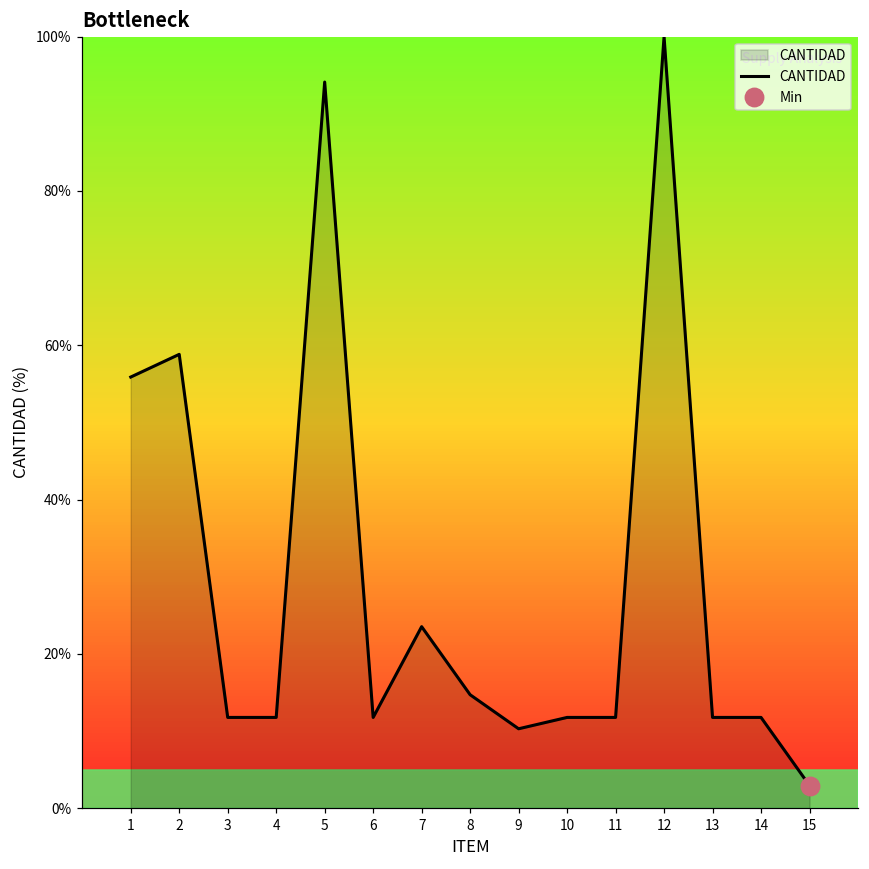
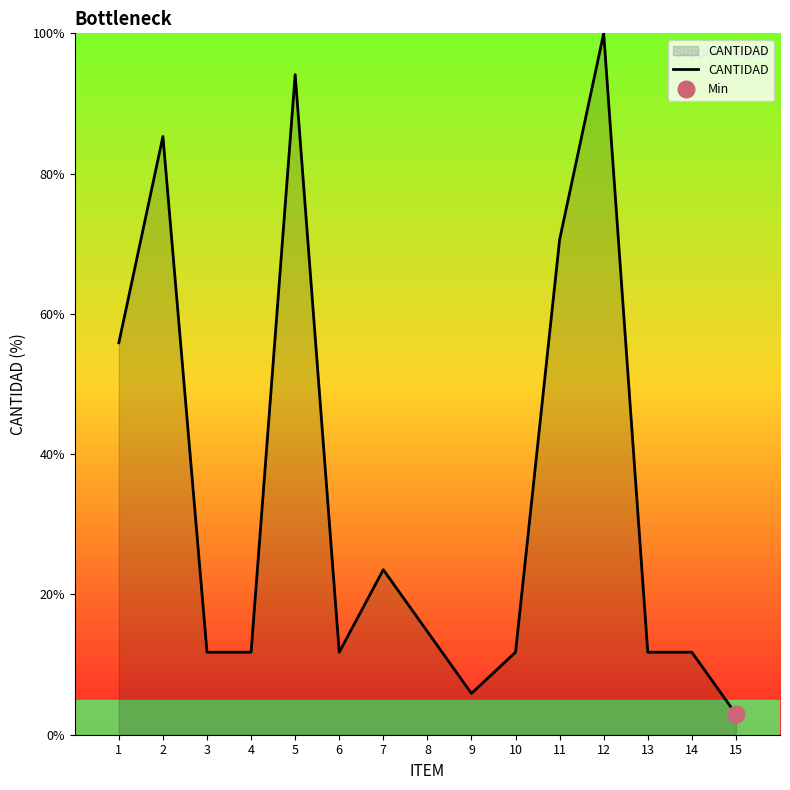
  {
    "CANTIDAD": {
      "1": "56%",
-     "2": "59%",
+     "2": "85%",
      "3": "12%",
      "4": "12%",
      "5": "94%",
      "6": "12%",
      "7": "24%",
      "8": "15%",
-     "9": "10%",
+     "9": "6%",
      "10": "12%",
-     "11": "12%",
+     "11": "71%",
      "12": "100%",
      "13": "12%",
      "14": "12%"
    }
  }
